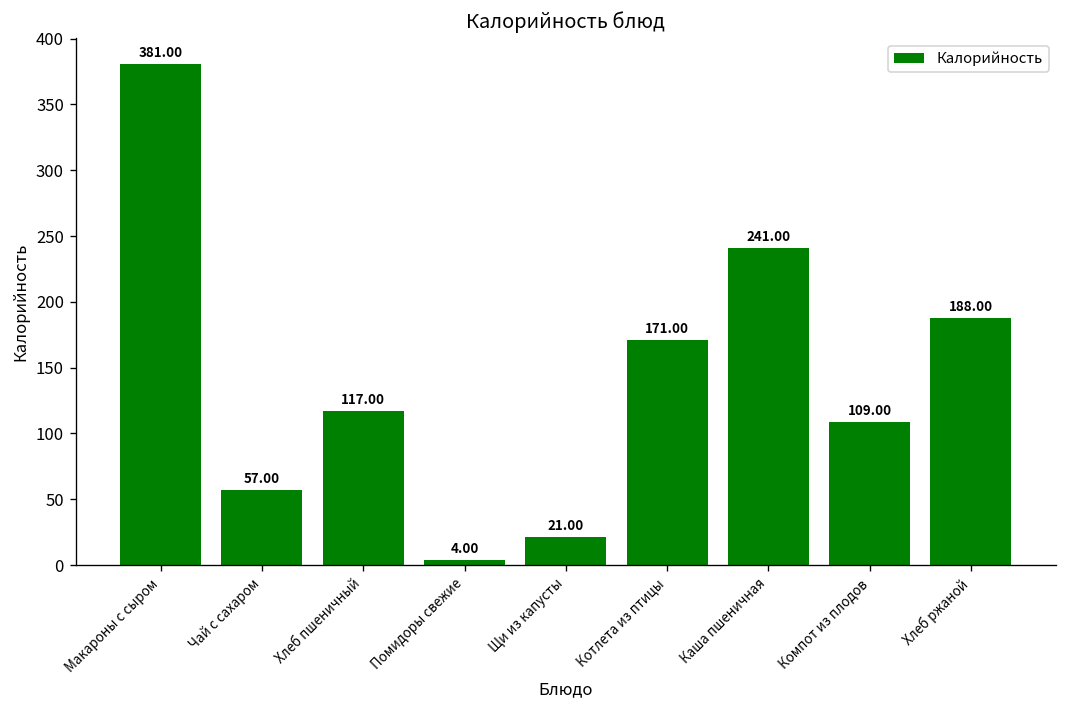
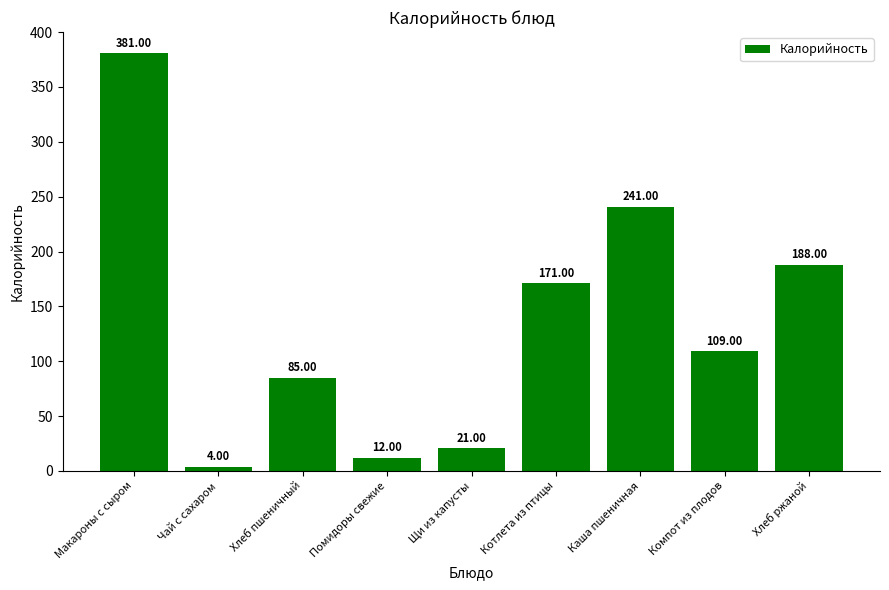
  {
    "Макароны с сыром": 381.00,
-   "Чай с сахаром": 57.00,
-   "Хлеб пшеничный": 117.00,
-   "Помидоры свежие": 4.00,
+   "Чай с сахаром": 4.00,
+   "Хлеб пшеничный": 85.00,
+   "Помидоры свежие": 12.00,
    "Щи из капусты": 21.00,
    "Котлета из птицы": 171.00,
    "Каша пшеничная": 241.00,
    "Компот из плодов": 109.00,
    "Хлеб ржаной": 188.00
  }
